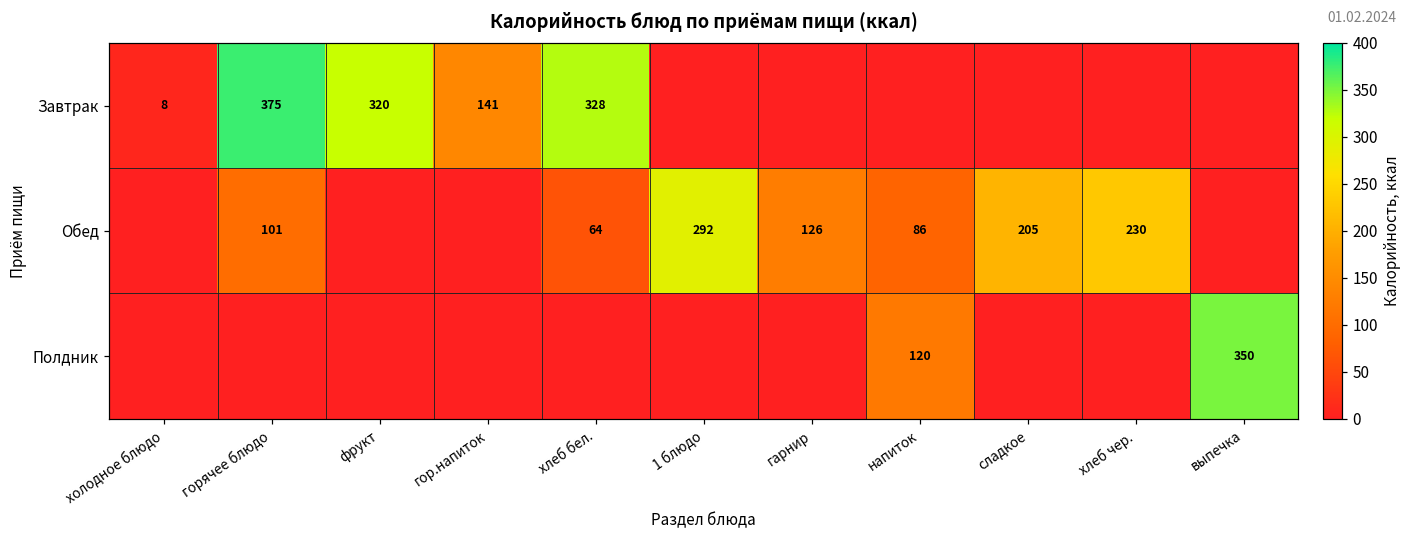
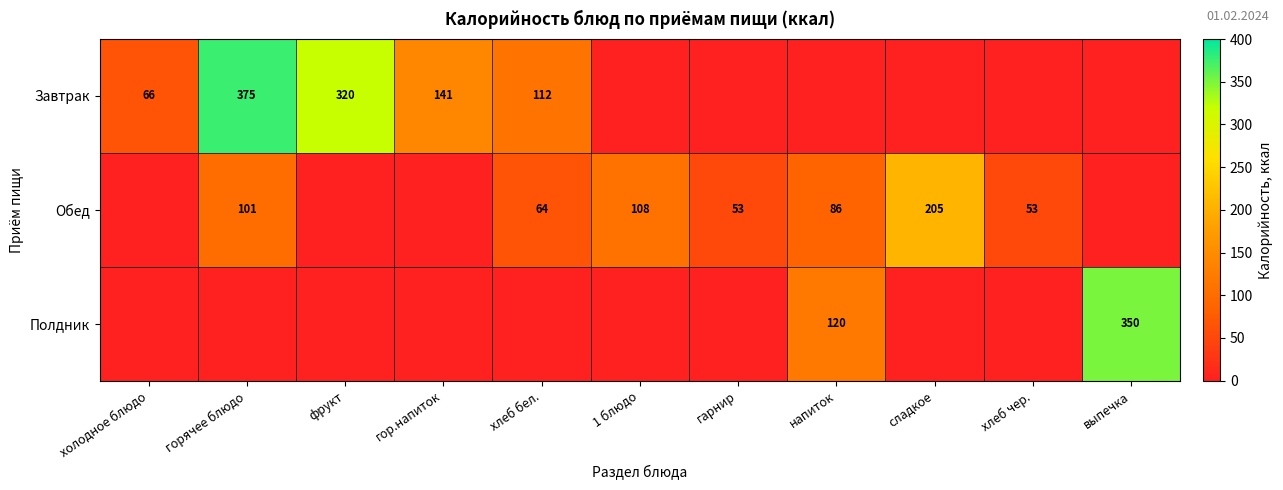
  {
    "Завтрак": {
-     "холодное блюдо": 8,
+     "холодное блюдо": 66,
      "горячее блюдо": 375,
      "фрукт": 320,
      "гор.напиток": 141,
-     "хлеб бел.": 328
+     "хлеб бел.": 112
    },
    "Обед": {
      "горячее блюдо": 101,
      "хлеб бел.": 64,
-     "1 блюдо": 292,
-     "гарнир": 126,
+     "1 блюдо": 108,
+     "гарнир": 53,
      "напиток": 86,
      "сладкое": 205,
-     "хлеб чер.": 230
+     "хлеб чер.": 53
    },
    "Полдник": {
      "напиток": 120,
      "выпечка": 350
    }
  }
